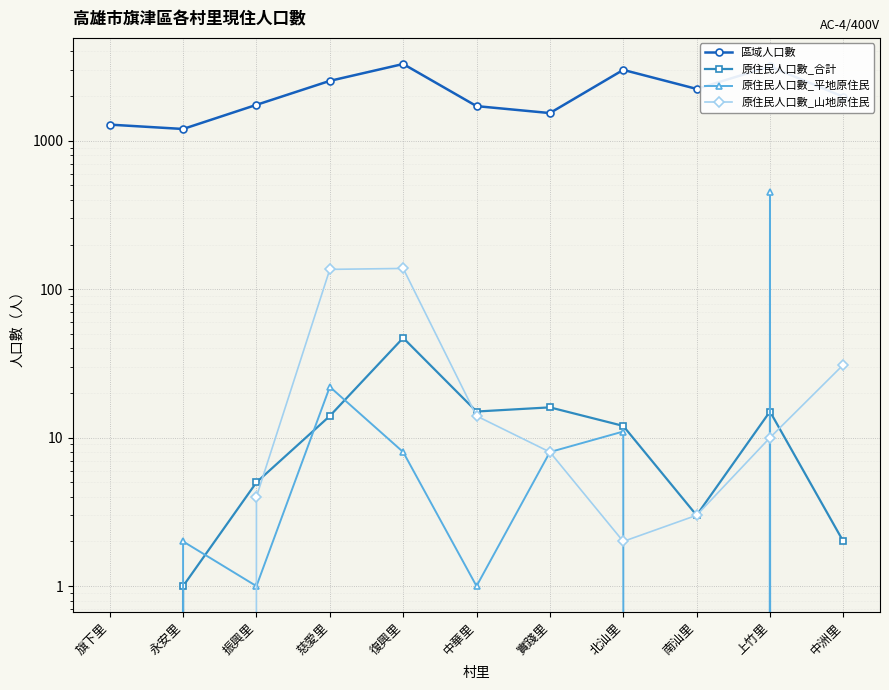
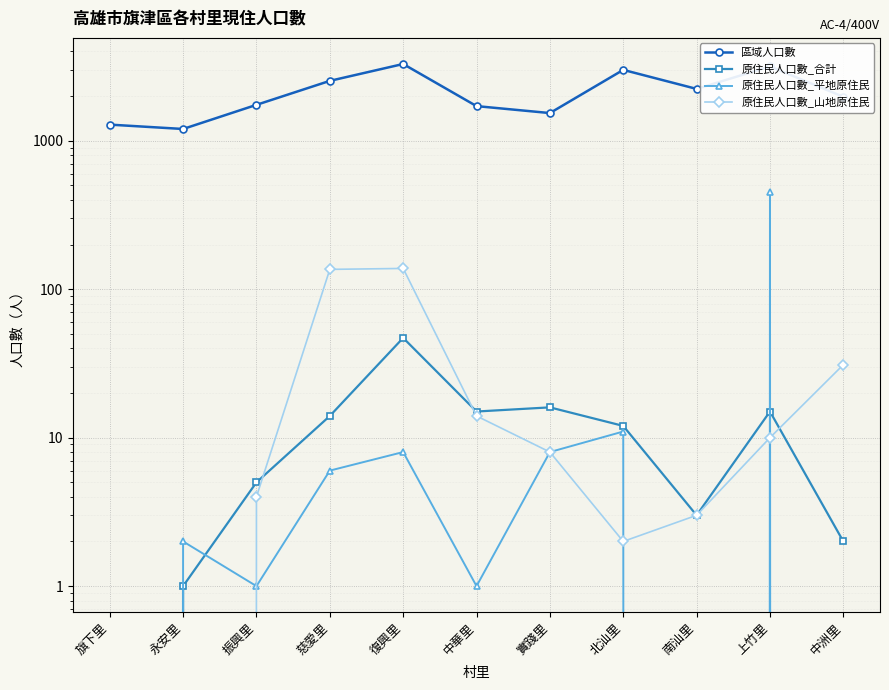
  {
    "原住民人口數_平地原住民": {
      "永安里": 2,
      "振興里": 1,
-     "慈愛里": 22,
+     "慈愛里": 6,
      "復興里": 8,
      "中華里": 1,
      "北汕里": 11,
      "上竹里": 450
    },
    "原住民人口數_山地原住民": {
      "振興里": 4,
      "慈愛里": 140,
      "復興里": 140,
      "中華里": 14,
      "北汕里": 2,
      "上竹里": 10,
      "中洲里": 31
    }
  }
